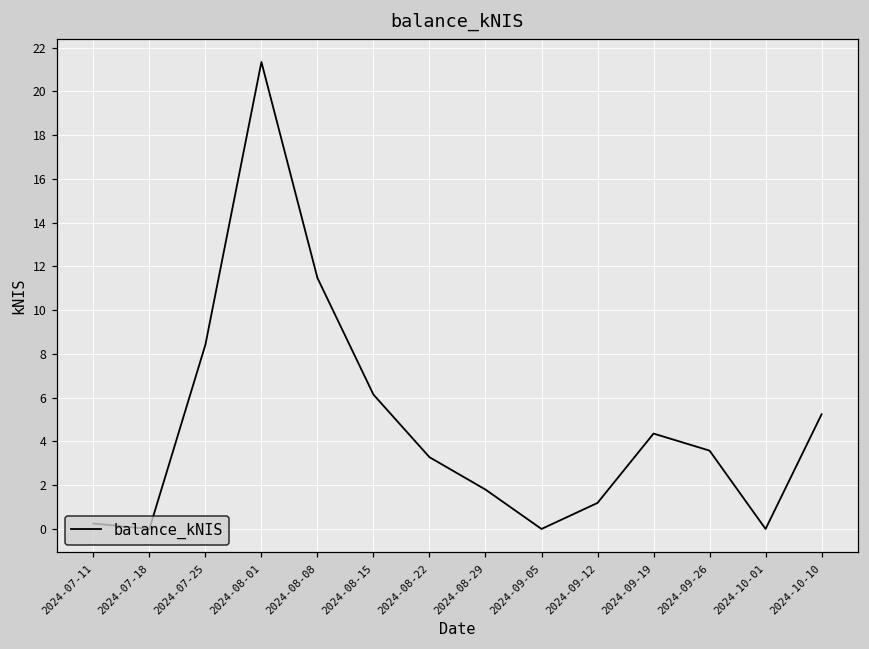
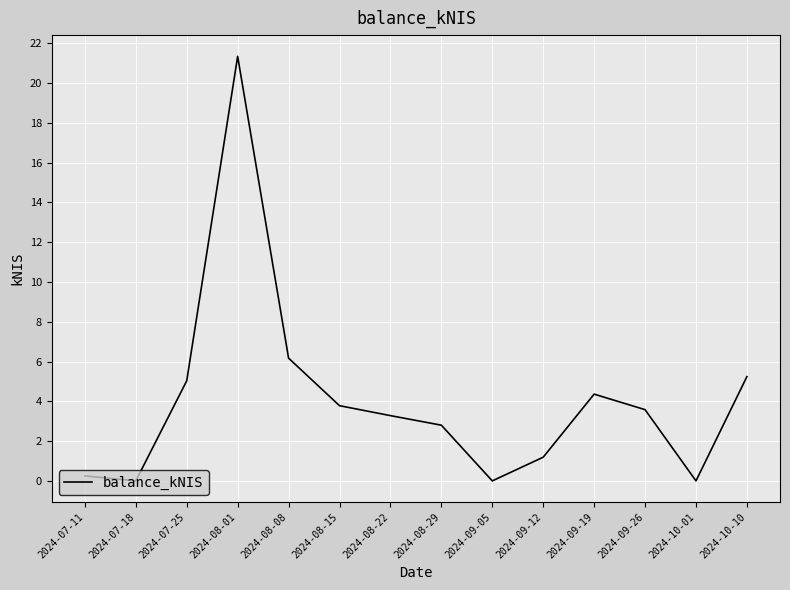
  {
-   "2024-07-25": 8.4,
+   "2024-07-25": 5.0,
    "2024-08-01": 21.3,
-   "2024-08-08": 11.5,
-   "2024-08-15": 6.1,
+   "2024-08-08": 6.2,
+   "2024-08-15": 3.8,
    "2024-08-22": 3.3,
-   "2024-08-29": 1.8,
+   "2024-08-29": 2.8,
    "2024-09-05": 0.0,
    "2024-09-12": 1.2,
    "2024-09-19": 4.4,
    "2024-09-26": 3.6,
    "2024-10-01": 0.0,
    "2024-10-10": 5.2
  }
